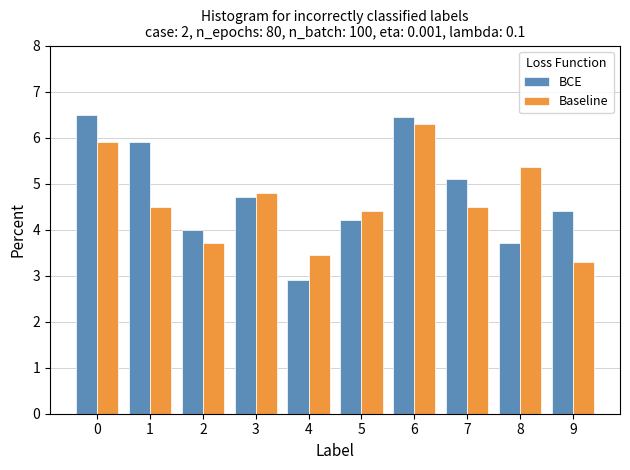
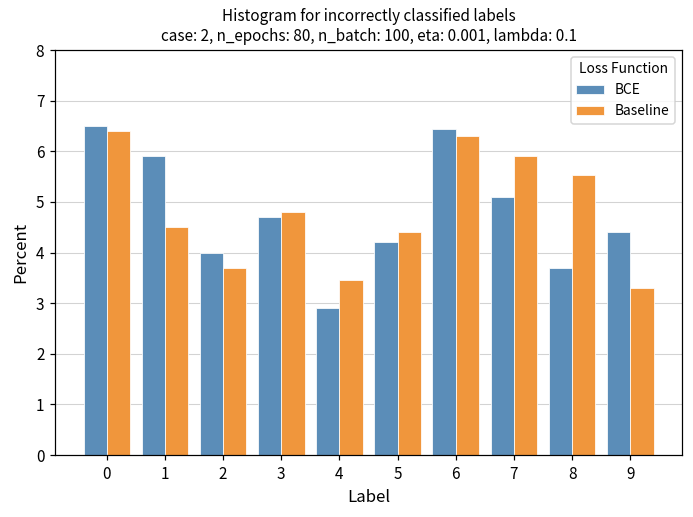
  {
    "BCE": {
      "0": 6.5,
      "1": 5.9,
      "2": 4.0,
      "3": 4.7,
      "4": 2.9,
      "5": 4.2,
      "6": 6.5,
      "7": 5.1,
      "8": 3.7,
      "9": 4.4
    },
    "Baseline": {
-     "0": 5.9,
+     "0": 6.4,
      "1": 4.5,
      "2": 3.7,
      "3": 4.8,
      "4": 3.5,
      "5": 4.4,
      "6": 6.3,
-     "7": 4.5,
-     "8": 5.4,
+     "7": 5.9,
+     "8": 5.5,
      "9": 3.3
    }
  }
